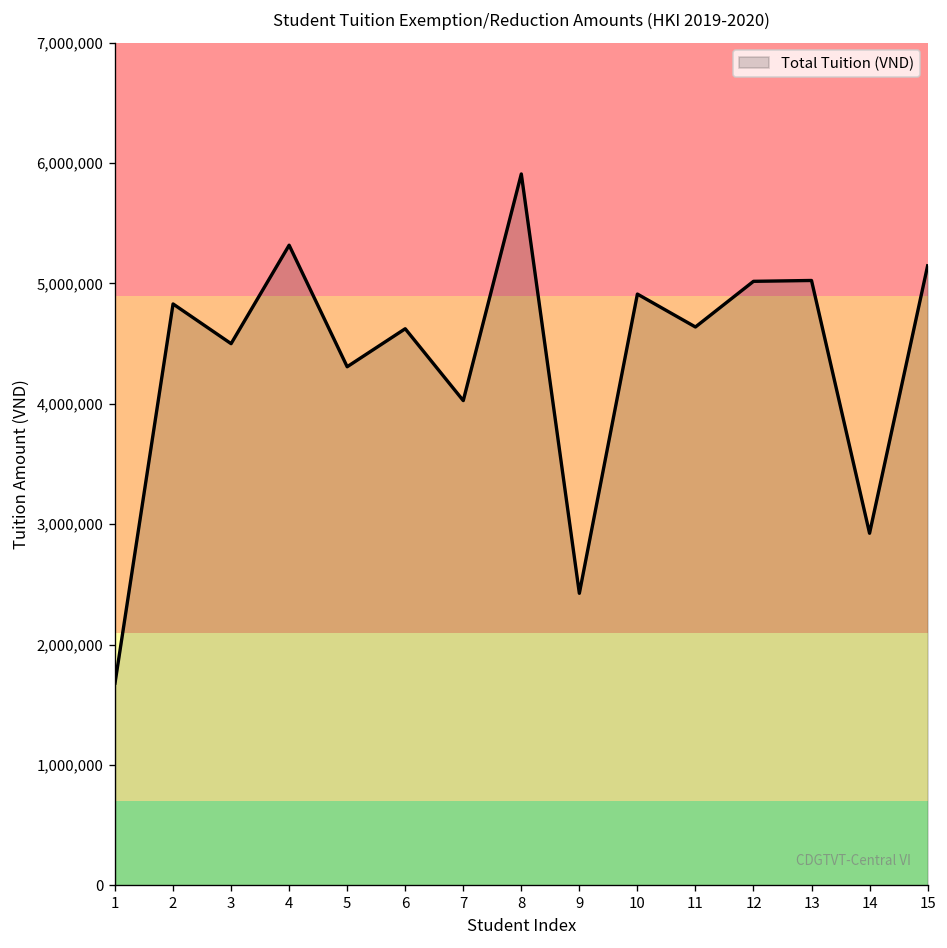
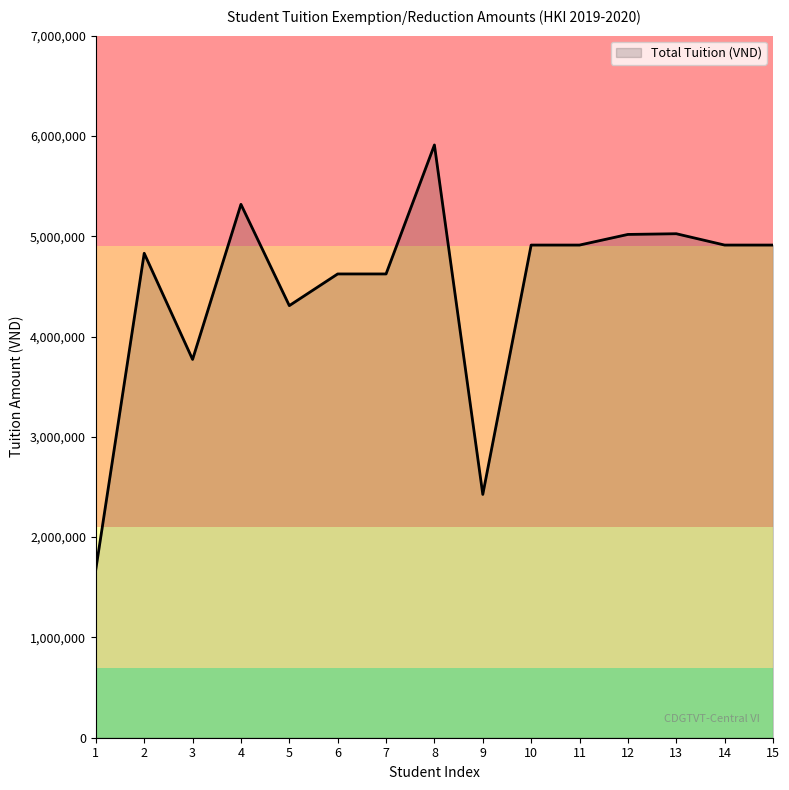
  {
    "1": "1,680,000",
    "2": "4,830,000",
-   "3": "4,500,000",
+   "3": "3,770,000",
    "4": "5,320,000",
    "5": "4,310,000",
    "6": "4,620,000",
-   "7": "4,030,000",
+   "7": "4,620,000",
    "8": "5,910,000",
    "9": "2,430,000",
    "10": "4,910,000",
-   "11": "4,640,000",
+   "11": "4,910,000",
    "12": "5,020,000",
    "13": "5,020,000",
-   "14": "2,920,000",
-   "15": "5,150,000"
+   "14": "4,910,000",
+   "15": "4,910,000"
  }
